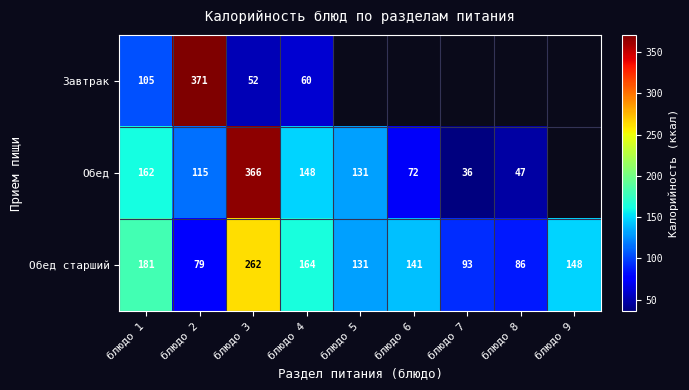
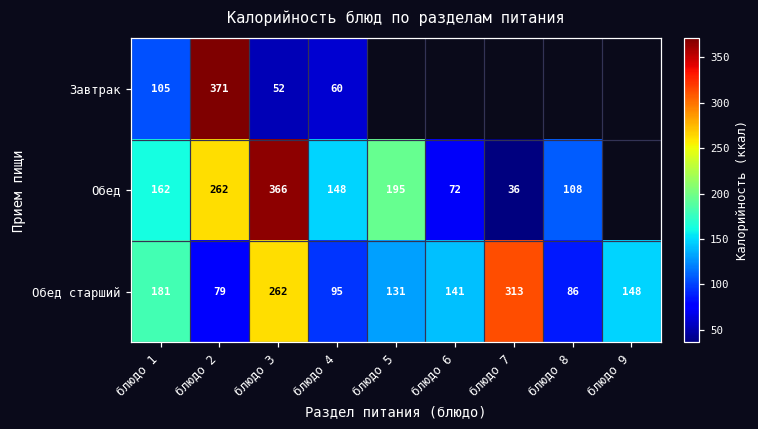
  {
    "Завтрак": {
      "блюдо 1": 105,
      "блюдо 2": 371,
      "блюдо 3": 52,
      "блюдо 4": 60
    },
    "Обед": {
      "блюдо 1": 162,
-     "блюдо 2": 115,
+     "блюдо 2": 262,
      "блюдо 3": 366,
      "блюдо 4": 148,
-     "блюдо 5": 131,
+     "блюдо 5": 195,
      "блюдо 6": 72,
      "блюдо 7": 36,
-     "блюдо 8": 47
+     "блюдо 8": 108
    },
    "Обед старший": {
      "блюдо 1": 181,
      "блюдо 2": 79,
      "блюдо 3": 262,
-     "блюдо 4": 164,
+     "блюдо 4": 95,
      "блюдо 5": 131,
      "блюдо 6": 141,
-     "блюдо 7": 93,
+     "блюдо 7": 313,
      "блюдо 8": 86,
      "блюдо 9": 148
    }
  }
